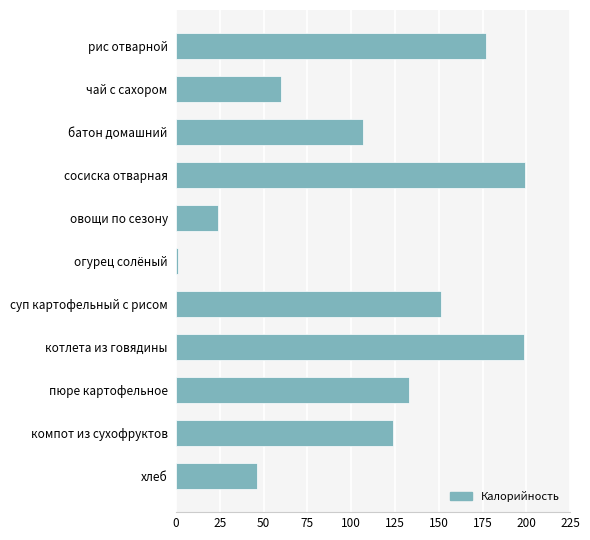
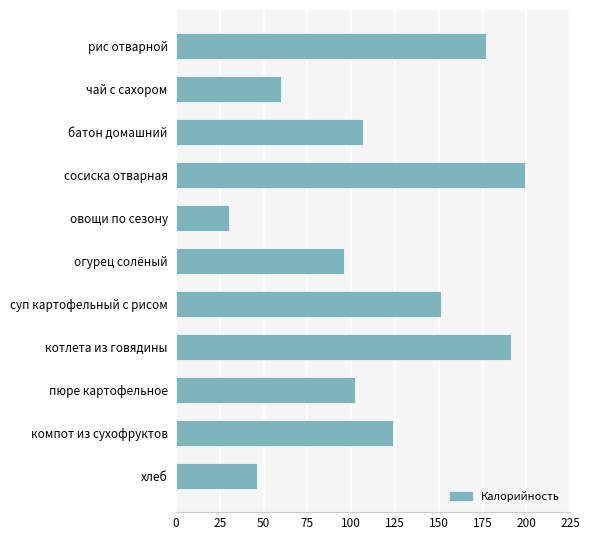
  {
    "рис отварной": 177,
    "чай с сахором": 60,
    "батон домашний": 107,
    "сосиска отварная": 200,
-   "овощи по сезону": 24,
-   "огурец солёный": 1,
+   "овощи по сезону": 30,
+   "огурец солёный": 96,
    "суп картофельный с рисом": 152,
-   "котлета из говядины": 199,
-   "пюре картофельное": 133,
+   "котлета из говядины": 191,
+   "пюре картофельное": 102,
    "компот из сухофруктов": 124,
    "хлеб": 46
  }
